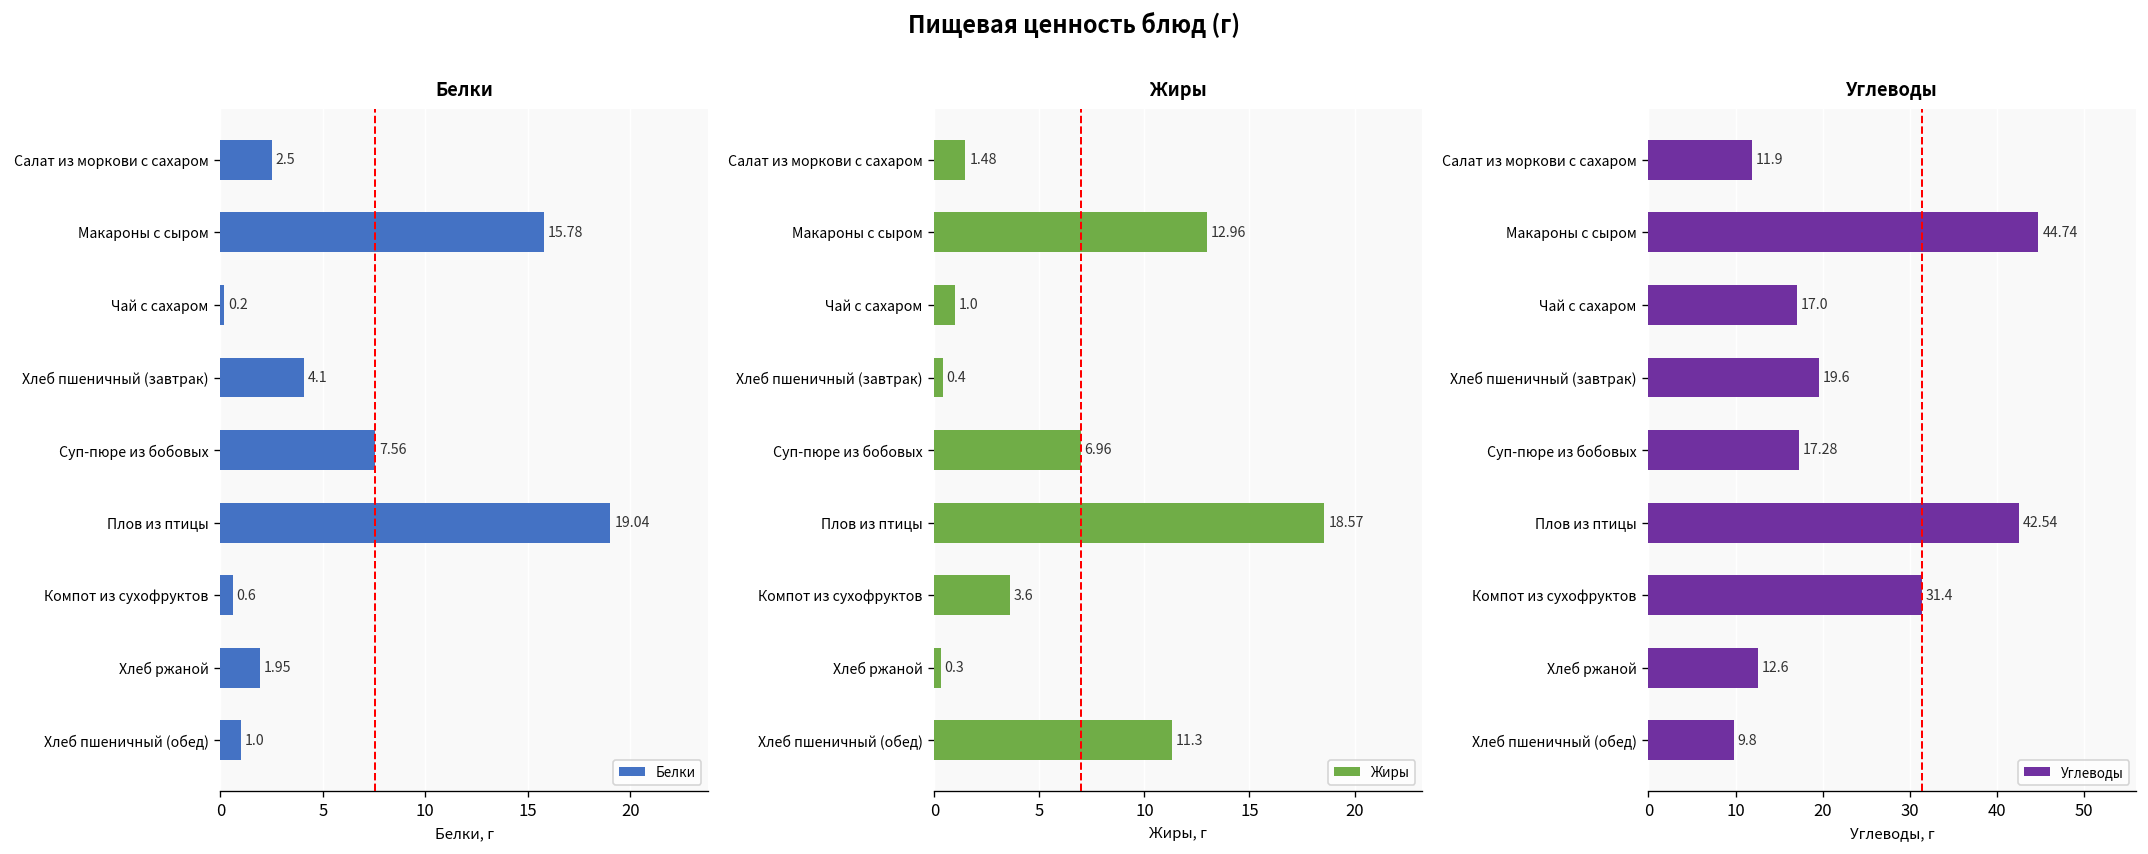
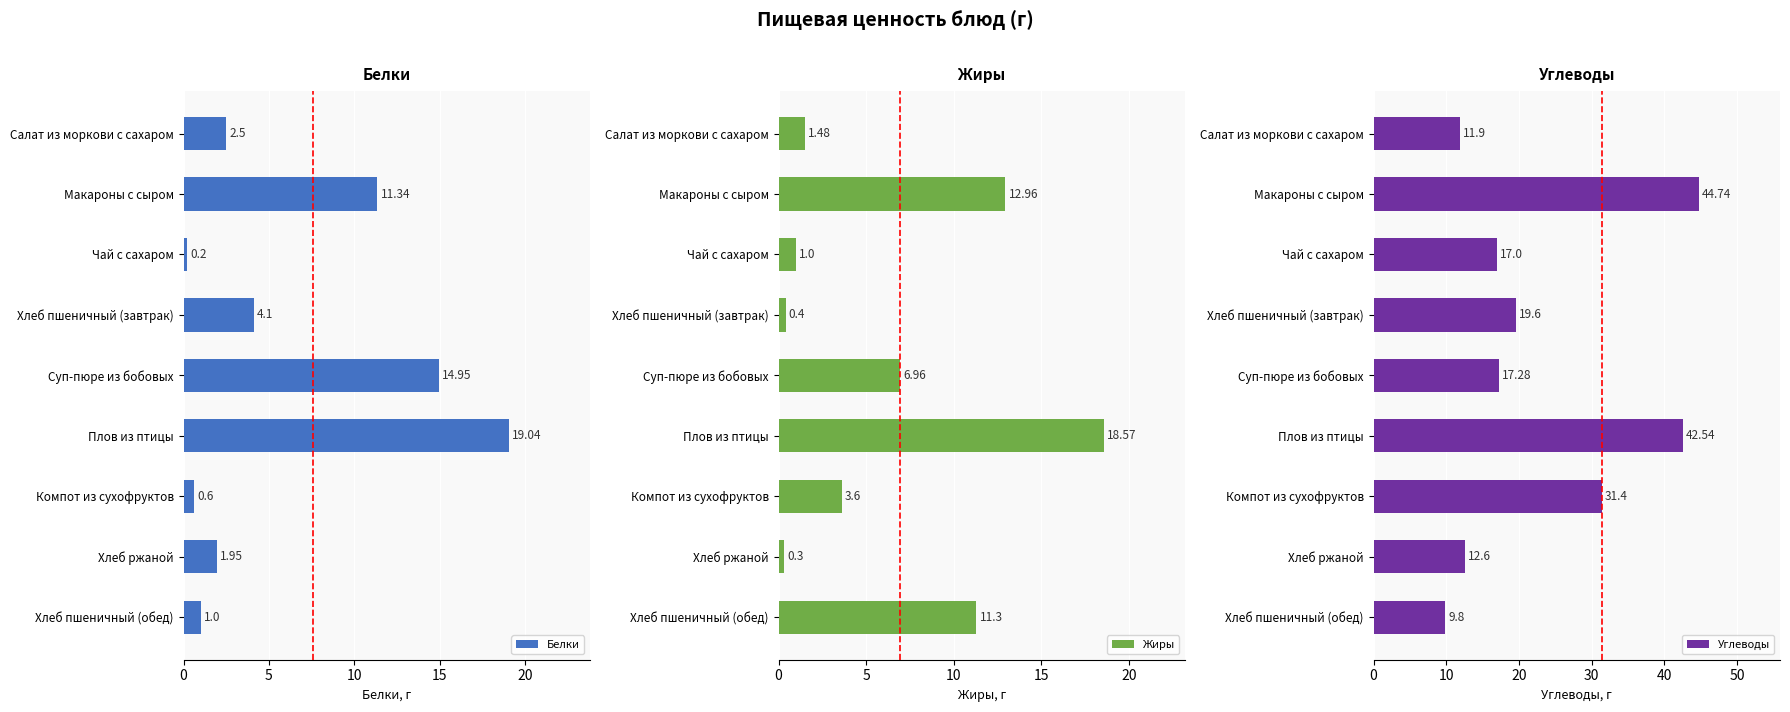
  {
    "Белки": {
      "Салат из моркови с сахаром": 2.5,
-     "Макароны с сыром": 15.78,
+     "Макароны с сыром": 11.34,
      "Чай с сахаром": 0.2,
      "Хлеб пшеничный (завтрак)": 4.1,
-     "Суп-пюре из бобовых": 7.56,
+     "Суп-пюре из бобовых": 14.95,
      "Плов из птицы": 19.04,
      "Компот из сухофруктов": 0.6,
      "Хлеб ржаной": 1.95,
      "Хлеб пшеничный (обед)": 1.0
    },
    "Жиры": {
      "Салат из моркови с сахаром": 1.48,
      "Макароны с сыром": 12.96,
      "Чай с сахаром": 1.0,
      "Хлеб пшеничный (завтрак)": 0.4,
      "Суп-пюре из бобовых": 6.96,
      "Плов из птицы": 18.57,
      "Компот из сухофруктов": 3.6,
      "Хлеб ржаной": 0.3,
      "Хлеб пшеничный (обед)": 11.3
    },
    "Углеводы": {
      "Салат из моркови с сахаром": 11.9,
      "Макароны с сыром": 44.74,
      "Чай с сахаром": 17.0,
      "Хлеб пшеничный (завтрак)": 19.6,
      "Суп-пюре из бобовых": 17.28,
      "Плов из птицы": 42.54,
      "Компот из сухофруктов": 31.4,
      "Хлеб ржаной": 12.6,
      "Хлеб пшеничный (обед)": 9.8
    }
  }
